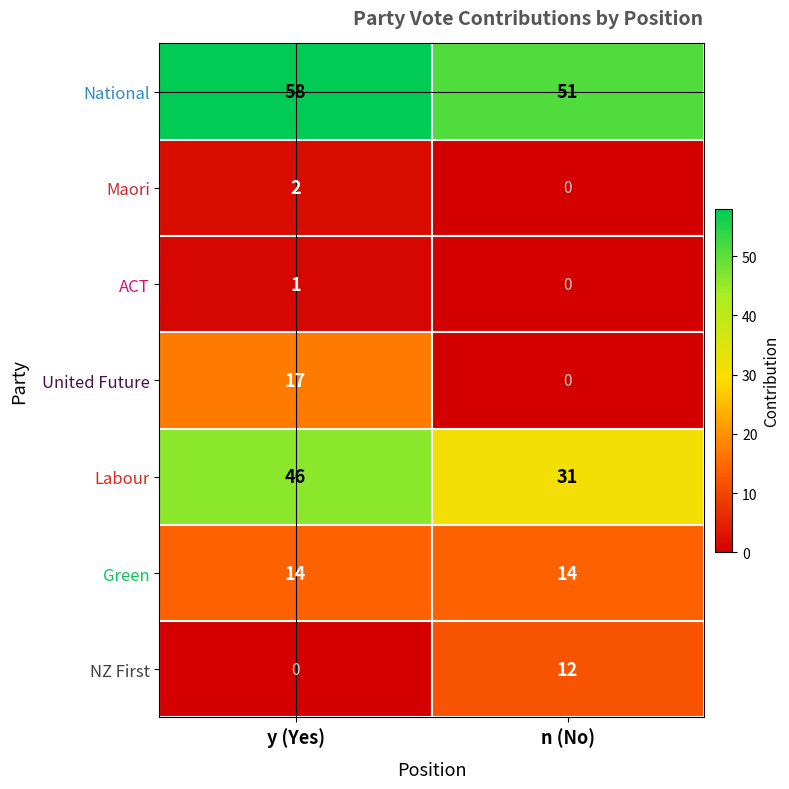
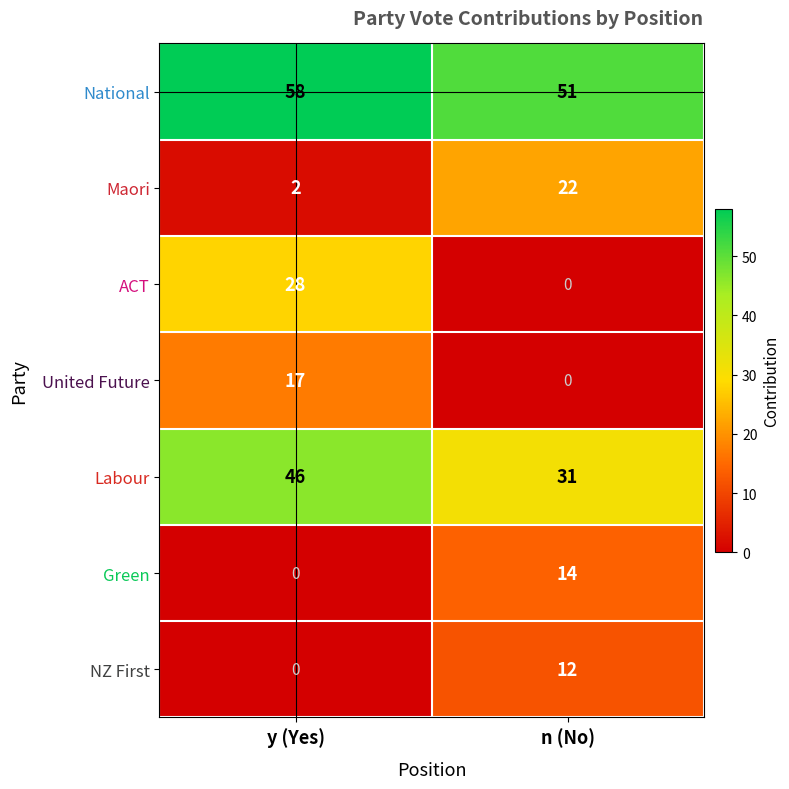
  {
    "National": {
      "y (Yes)": 58,
      "n (No)": 51
    },
    "Maori": {
      "y (Yes)": 2,
-     "n (No)": 0
+     "n (No)": 22
    },
    "ACT": {
-     "y (Yes)": 1,
+     "y (Yes)": 28,
      "n (No)": 0
    },
    "United Future": {
      "y (Yes)": 17,
      "n (No)": 0
    },
    "Labour": {
      "y (Yes)": 46,
      "n (No)": 31
    },
    "Green": {
-     "y (Yes)": 14,
+     "y (Yes)": 0,
      "n (No)": 14
    },
    "NZ First": {
      "y (Yes)": 0,
      "n (No)": 12
    }
  }
